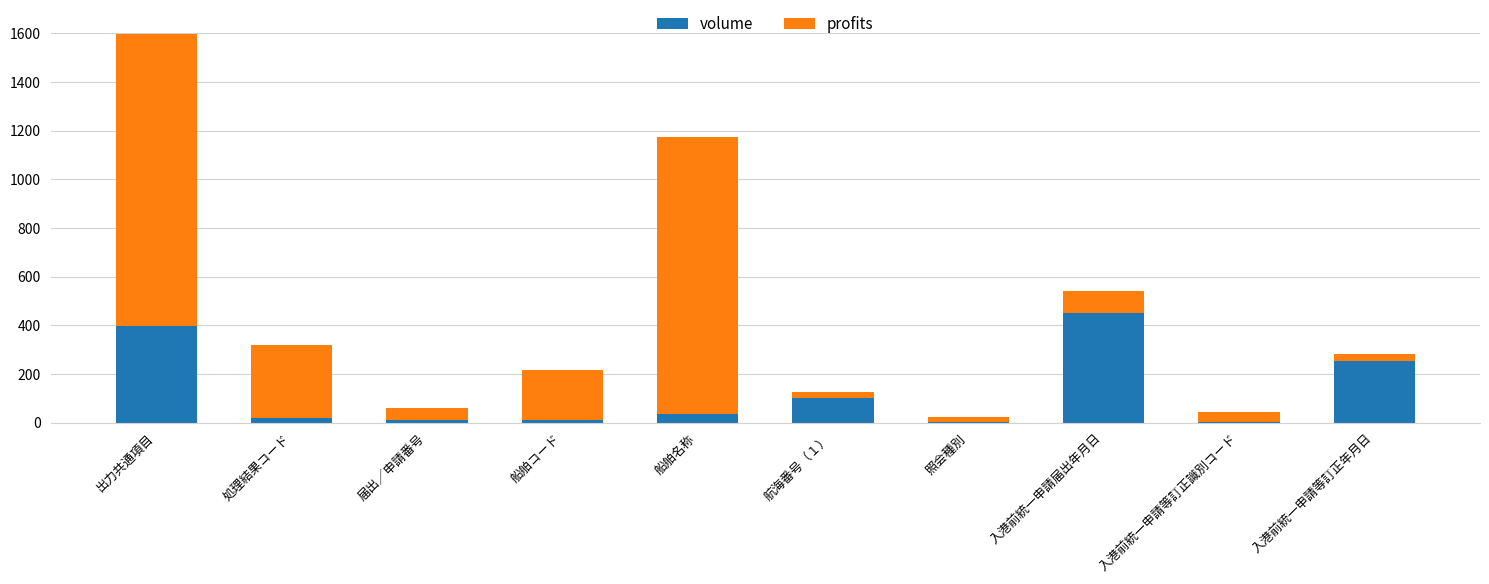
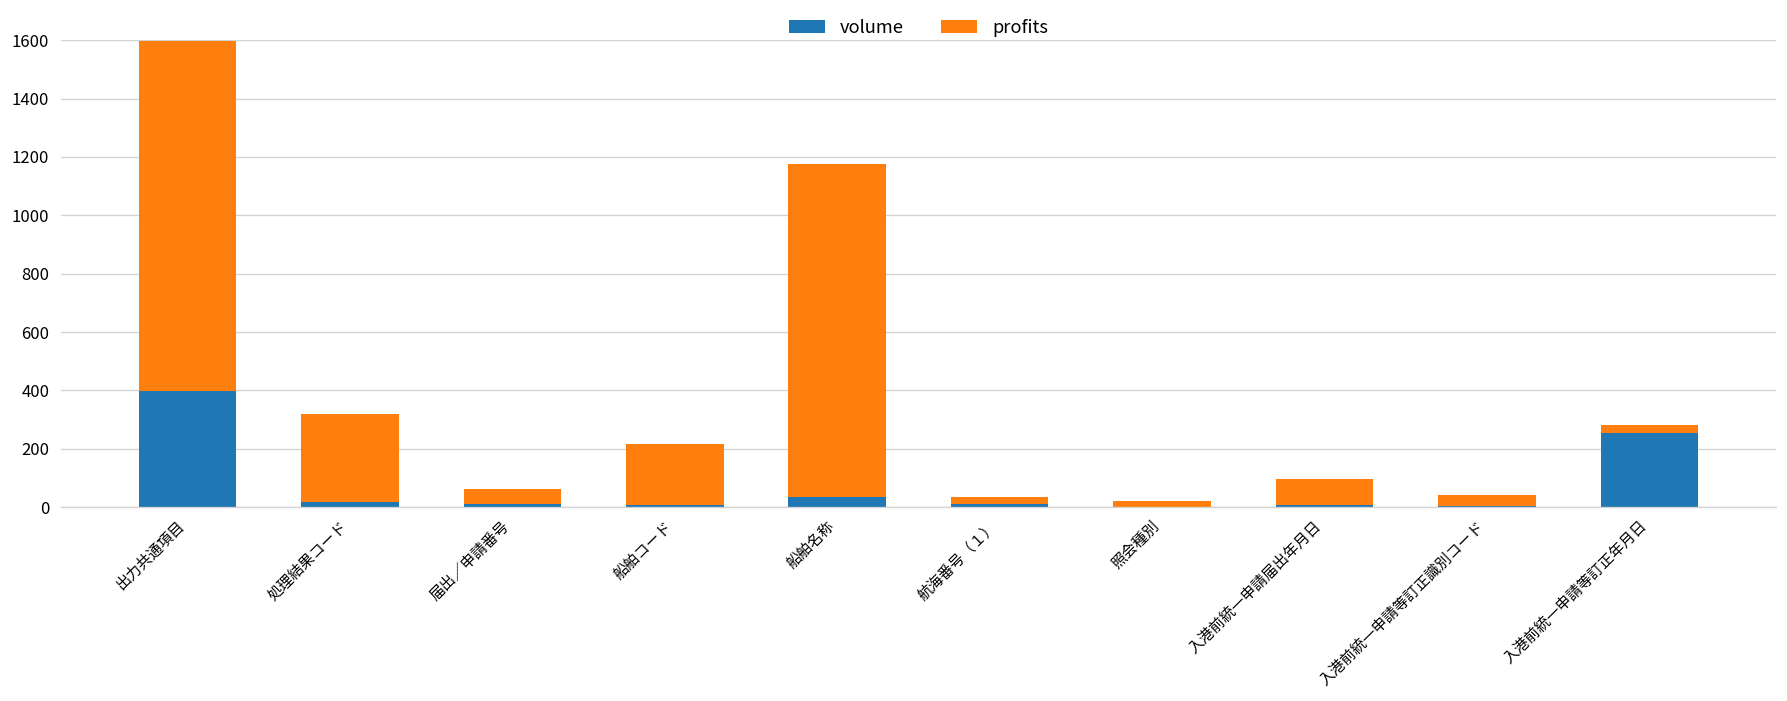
  {
    "volume": {
      "出力共通項目": 400,
      "処理結果コード": 20,
      "届出／申請番号": 10,
      "船舶名称": 40,
-     "航海番号（１）": 100,
-     "入港前統一申請届出年月日": 450,
+     "航海番号（１）": 10,
+     "入港前統一申請届出年月日": 10,
      "入港前統一申請等訂正年月日": 250
    },
    "profits": {
      "出力共通項目": 1200,
      "処理結果コード": 300,
      "届出／申請番号": 50,
      "船舶コード": 210,
      "船舶名称": 1140,
      "航海番号（１）": 20,
      "照会種別": 20,
      "入港前統一申請届出年月日": 90,
      "入港前統一申請等訂正識別コード": 40,
      "入港前統一申請等訂正年月日": 30
    }
  }
